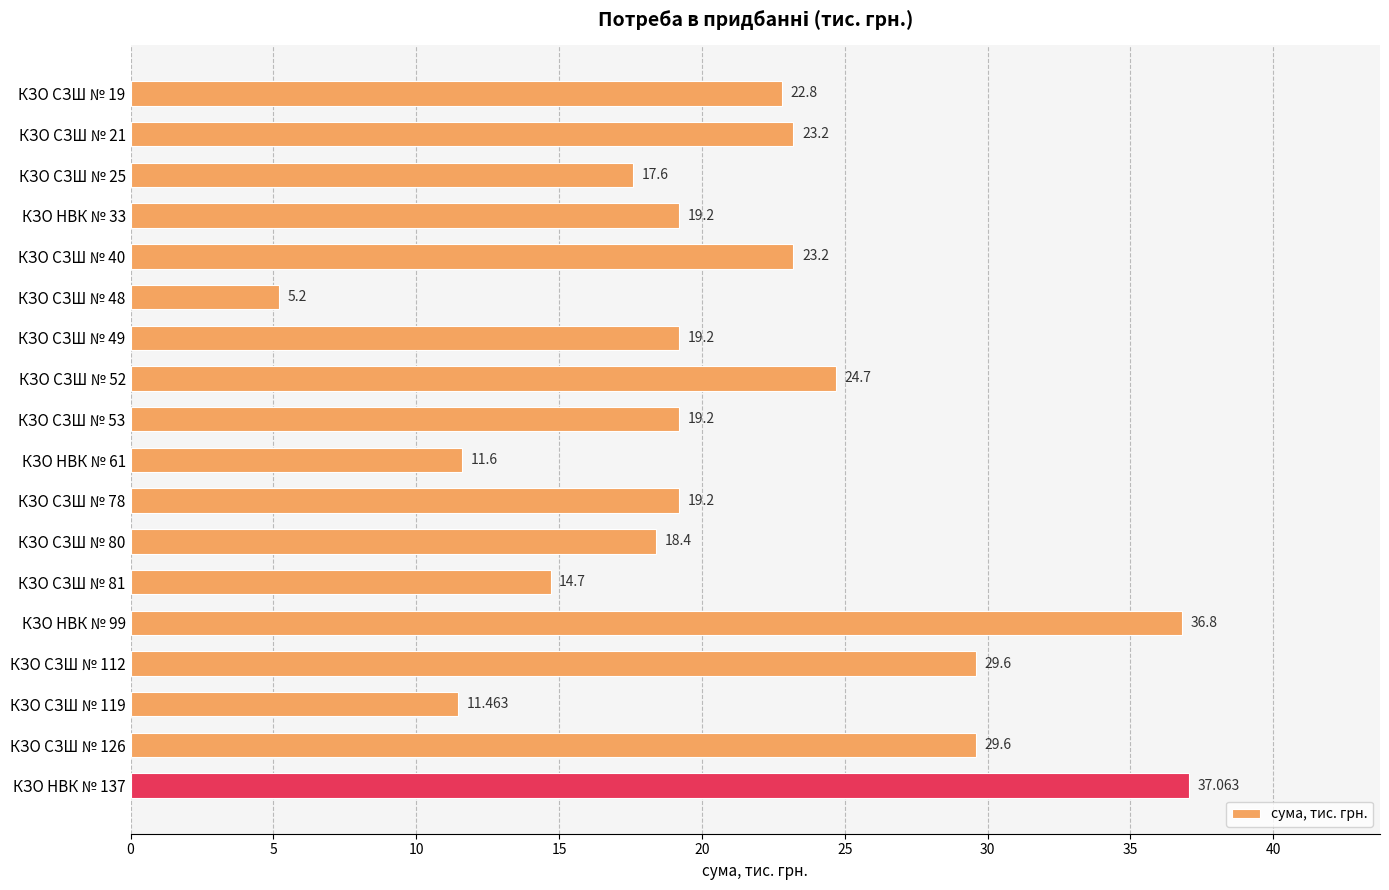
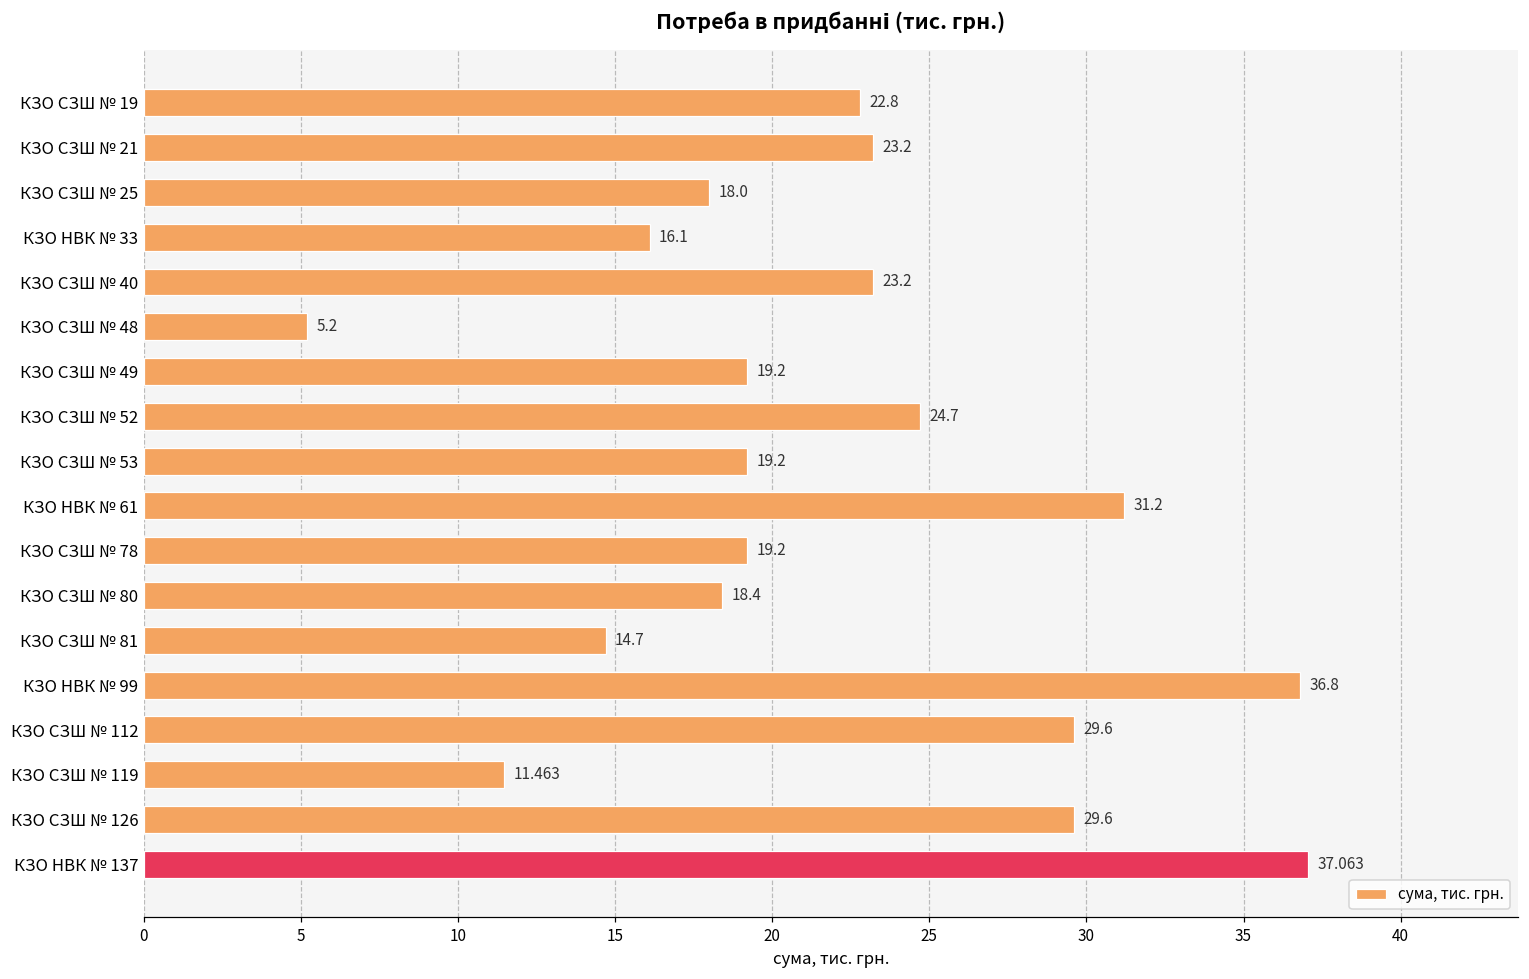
  {
    "КЗО СЗШ № 19": 22.8,
    "КЗО СЗШ № 21": 23.2,
-   "КЗО СЗШ № 25": 17.6,
-   "КЗО НВК № 33": 19.2,
+   "КЗО СЗШ № 25": 18.0,
+   "КЗО НВК № 33": 16.1,
    "КЗО СЗШ № 40": 23.2,
    "КЗО СЗШ № 48": 5.2,
    "КЗО СЗШ № 49": 19.2,
    "КЗО СЗШ № 52": 24.7,
    "КЗО СЗШ № 53": 19.2,
-   "КЗО НВК № 61": 11.6,
+   "КЗО НВК № 61": 31.2,
    "КЗО СЗШ № 78": 19.2,
    "КЗО СЗШ № 80": 18.4,
    "КЗО СЗШ № 81": 14.7,
    "КЗО НВК № 99": 36.8,
    "КЗО СЗШ № 112": 29.6,
    "КЗО СЗШ № 119": 11.463,
    "КЗО СЗШ № 126": 29.6,
    "КЗО НВК № 137": 37.063
  }
